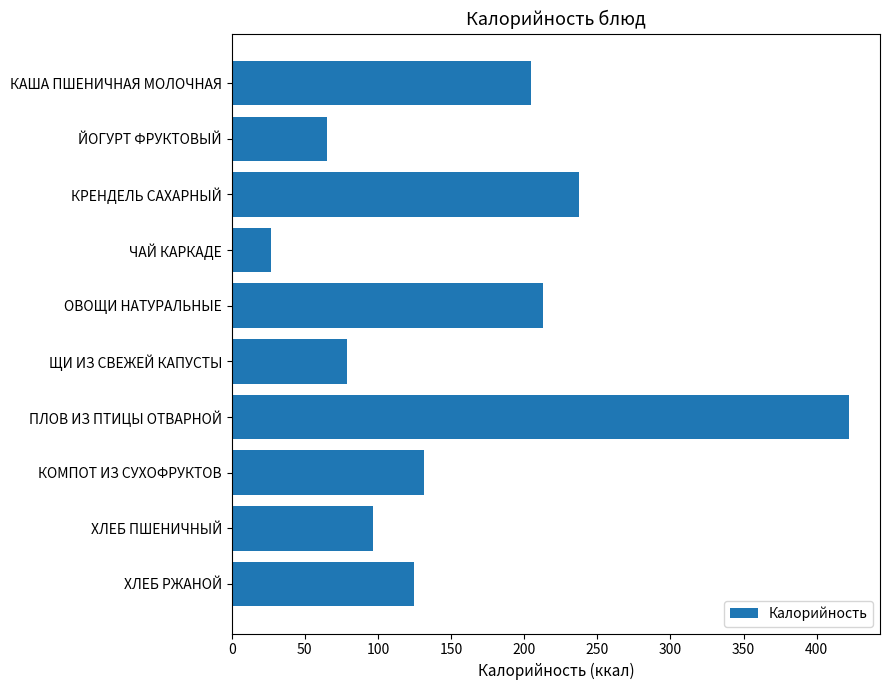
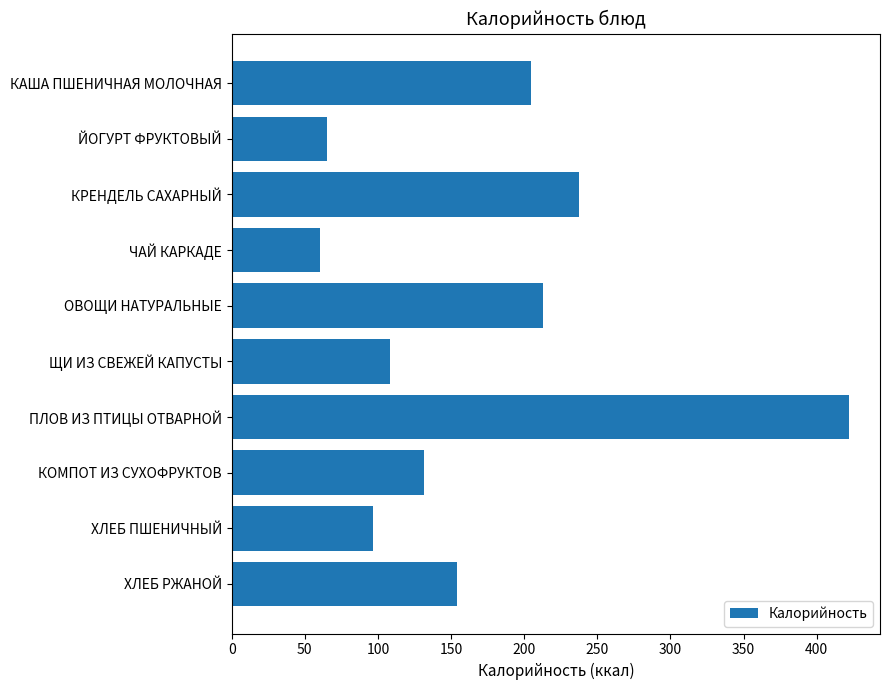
  {
    "КАША ПШЕНИЧНАЯ МОЛОЧНАЯ": 205,
    "ЙОГУРТ ФРУКТОВЫЙ": 65,
    "КРЕНДЕЛЬ САХАРНЫЙ": 237,
-   "ЧАЙ КАРКАДЕ": 27,
+   "ЧАЙ КАРКАДЕ": 60,
    "ОВОЩИ НАТУРАЛЬНЫЕ": 213,
-   "ЩИ ИЗ СВЕЖЕЙ КАПУСТЫ": 79,
+   "ЩИ ИЗ СВЕЖЕЙ КАПУСТЫ": 108,
    "ПЛОВ ИЗ ПТИЦЫ ОТВАРНОЙ": 422,
    "КОМПОТ ИЗ СУХОФРУКТОВ": 132,
    "ХЛЕБ ПШЕНИЧНЫЙ": 97,
-   "ХЛЕБ РЖАНОЙ": 125
+   "ХЛЕБ РЖАНОЙ": 154
  }
